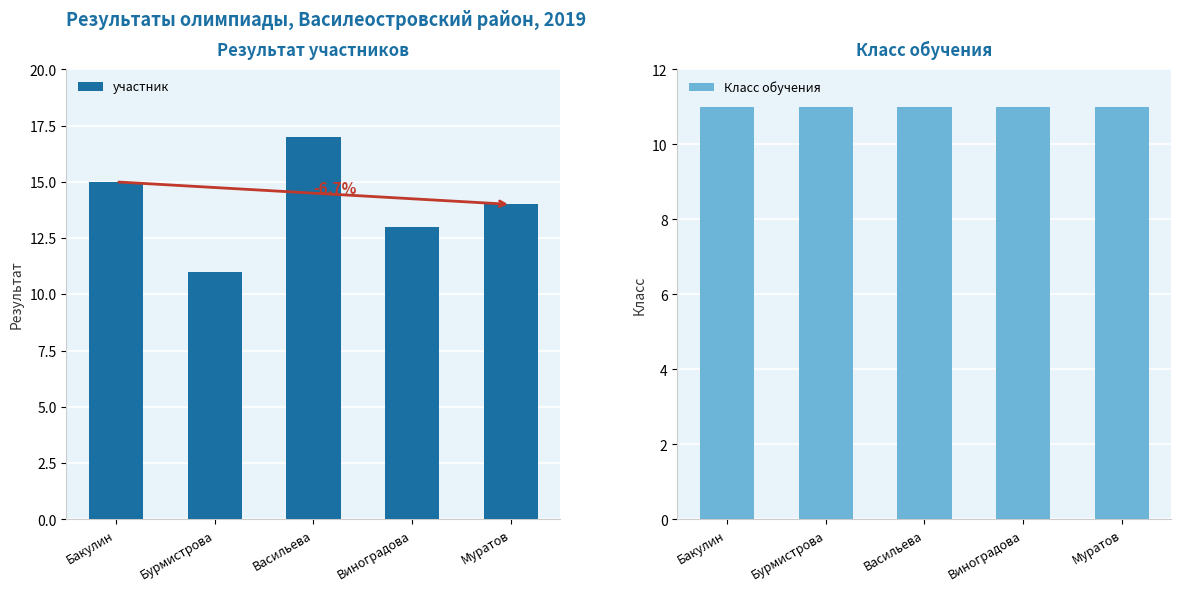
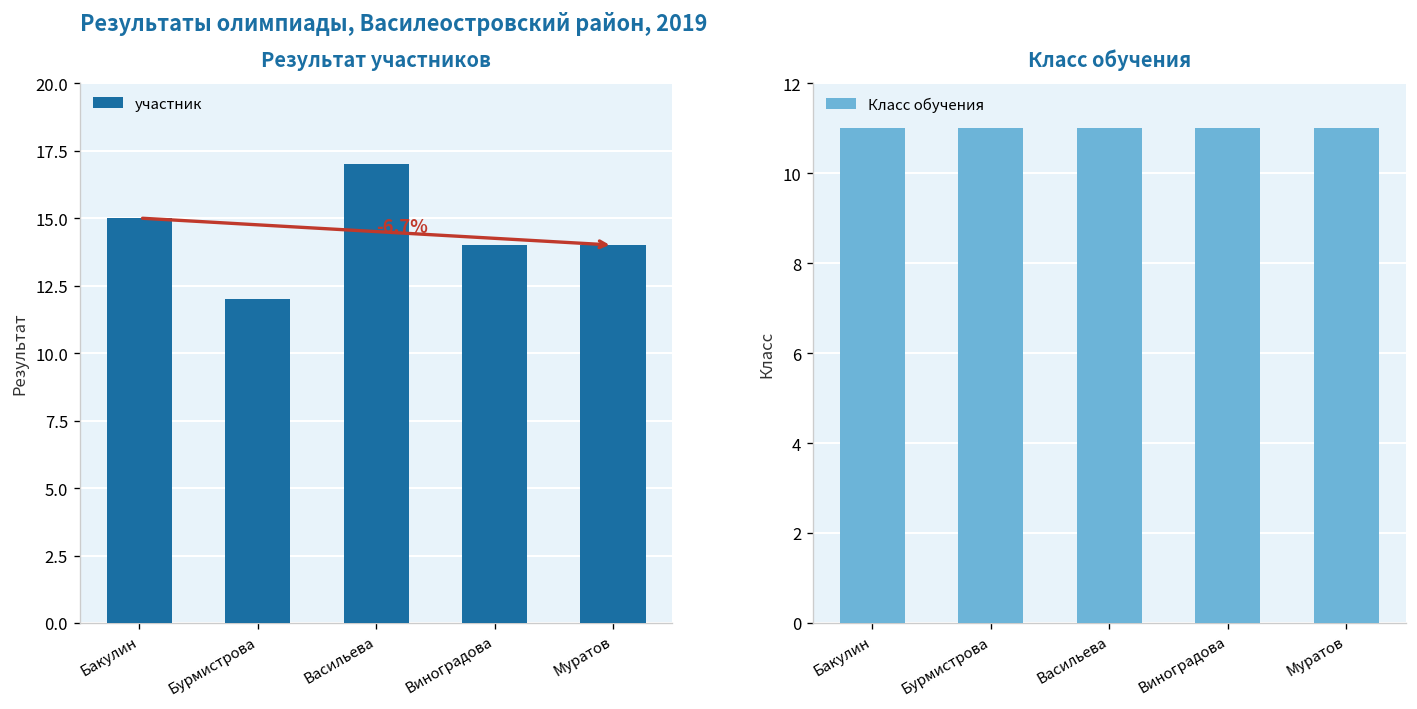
  {
    "Результат участников": {
      "Бакулин": 15,
-     "Бурмистрова": 11,
-     "Виноградова": 13,
+     "Бурмистрова": 12,
+     "Виноградова": 14,
      "Муратов": 14
    },
    "Класс обучения": {
      "Бакулин": 11.0,
      "Бурмистрова": 11.0,
      "Васильева": 11.0,
      "Виноградова": 11.0,
      "Муратов": 11.0
    }
  }
